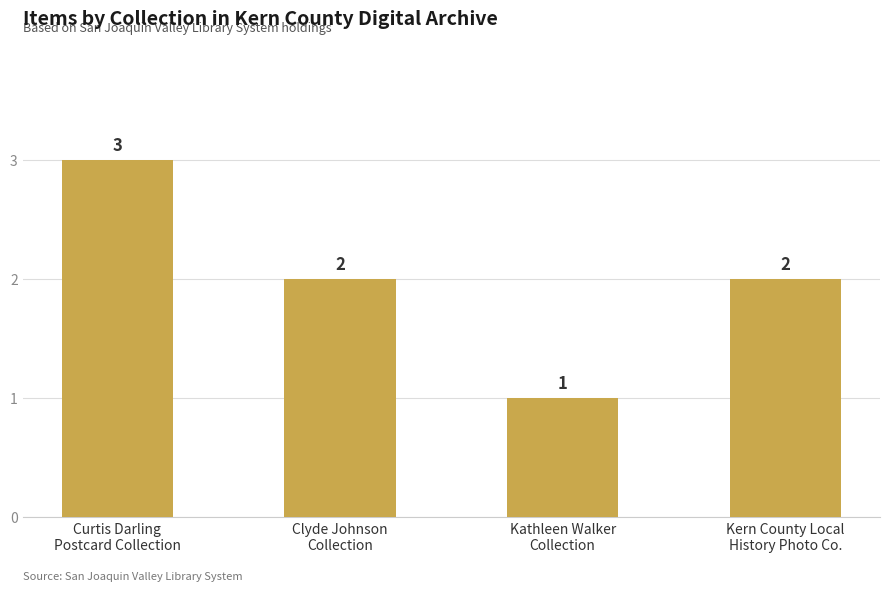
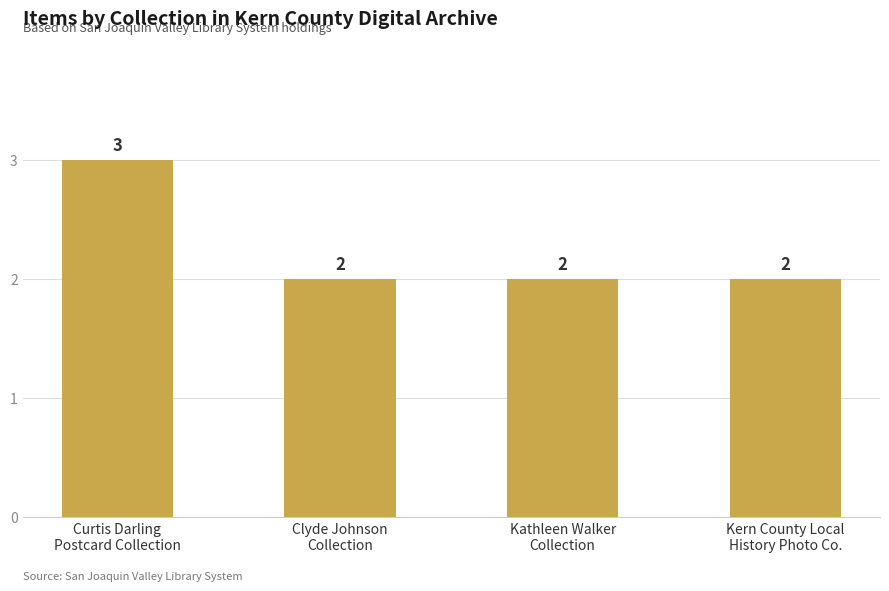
  {
    "Curtis Darling Postcard Collection": 3,
    "Clyde Johnson Collection": 2,
-   "Kathleen Walker Collection": 1,
+   "Kathleen Walker Collection": 2,
    "Kern County Local History Photo Co.": 2
  }
